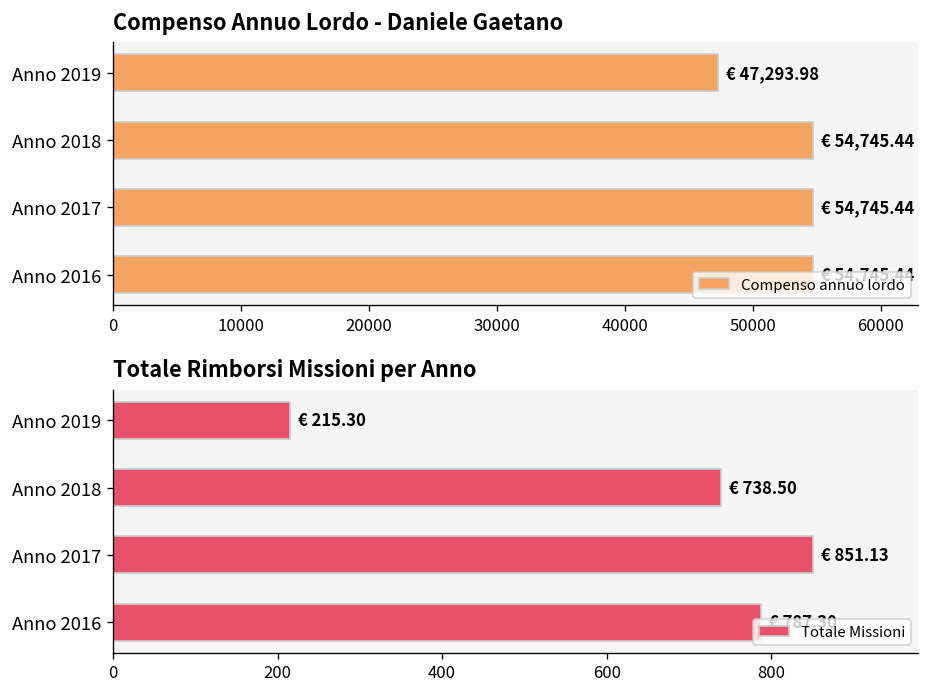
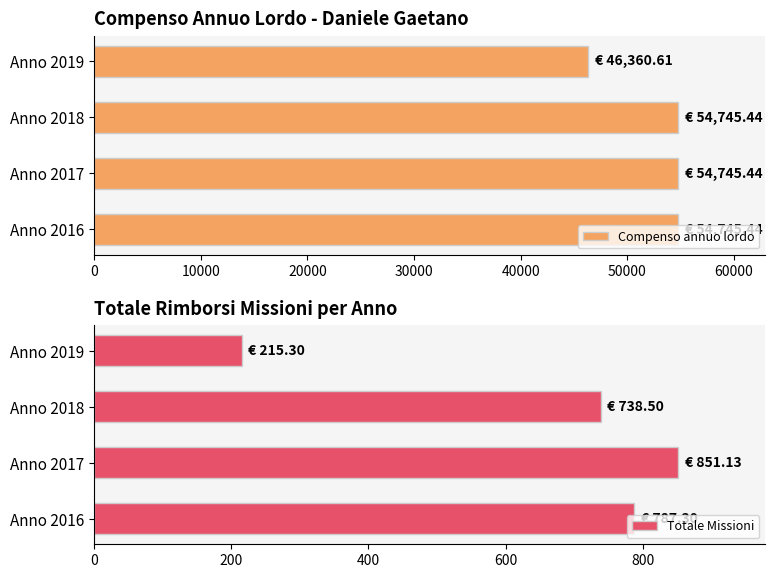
  {
    "Compenso Annuo Lordo - Daniele Gaetano": {
-     "Anno 2019": "47,293.98",
+     "Anno 2019": "46,360.61",
      "Anno 2018": "54,745.44",
      "Anno 2017": "54,745.44"
    },
    "Totale Rimborsi Missioni per Anno": {
      "Anno 2019": "215.30",
      "Anno 2018": "738.50",
      "Anno 2017": "851.13"
    }
  }
